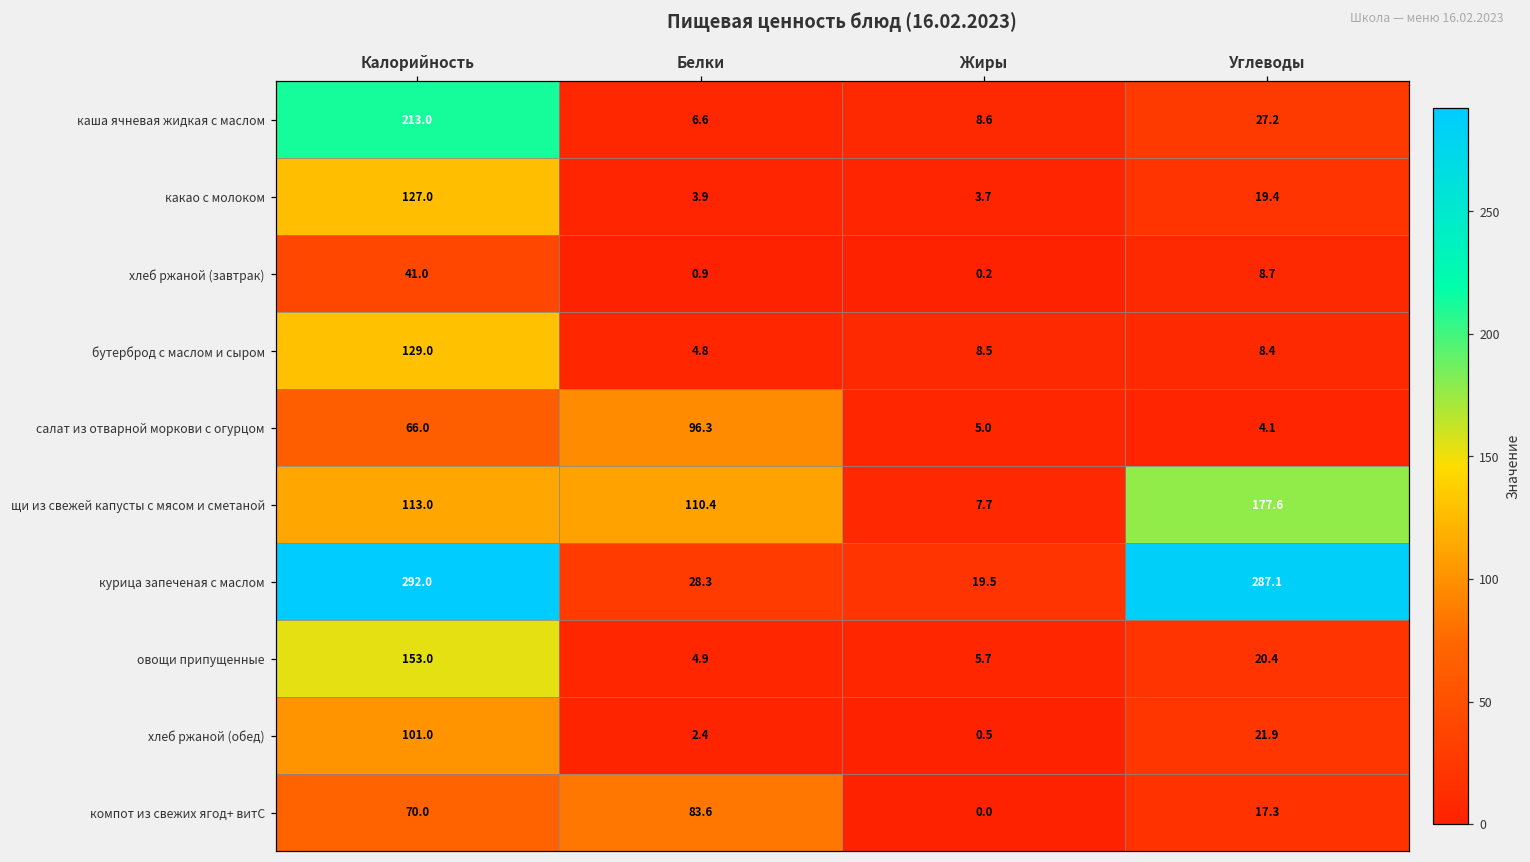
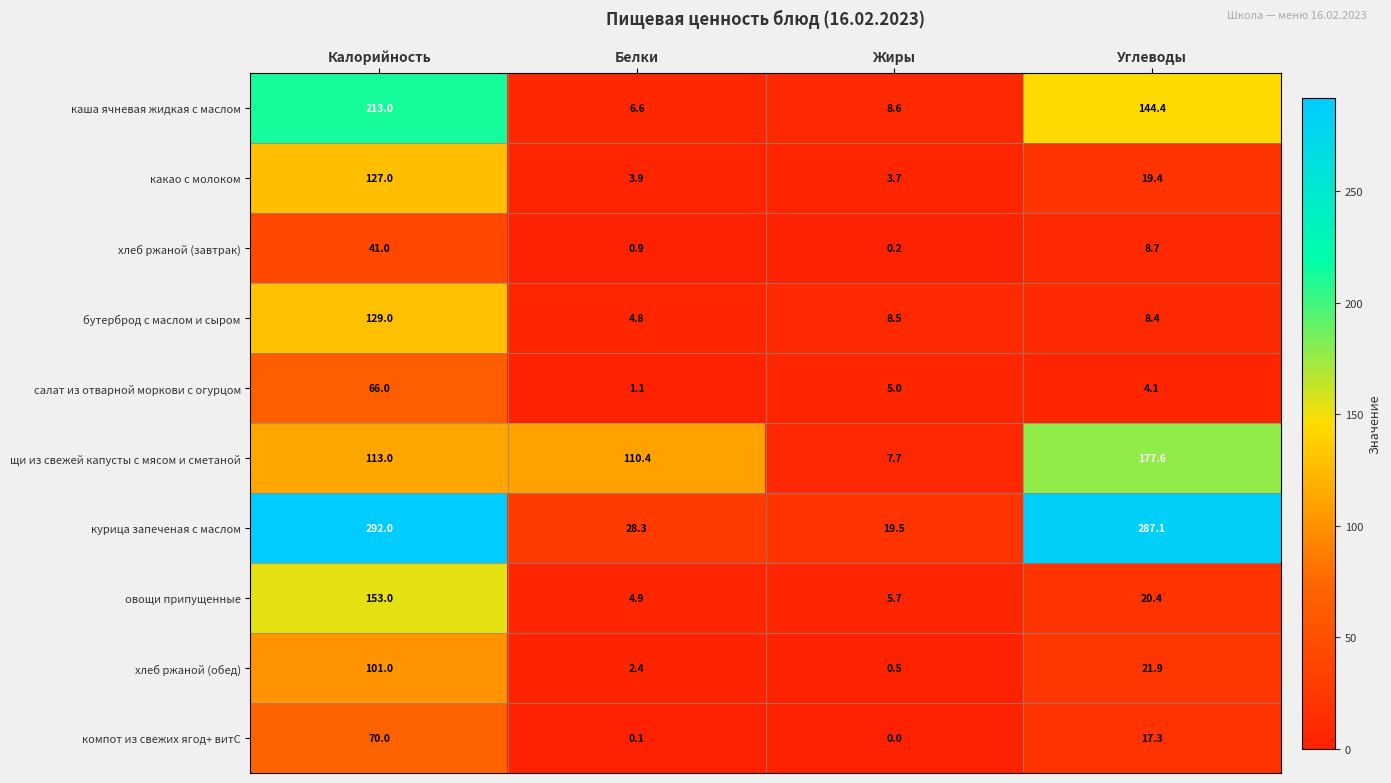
  {
    "каша ячневая жидкая с маслом": {
      "Калорийность": 213.0,
      "Белки": 6.6,
      "Жиры": 8.6,
-     "Углеводы": 27.2
+     "Углеводы": 144.4
    },
    "какао с молоком": {
      "Калорийность": 127.0,
      "Белки": 3.9,
      "Жиры": 3.7,
      "Углеводы": 19.4
    },
    "хлеб ржаной (завтрак)": {
      "Калорийность": 41.0,
      "Белки": 0.9,
      "Жиры": 0.2,
      "Углеводы": 8.7
    },
    "бутерброд с маслом и сыром": {
      "Калорийность": 129.0,
      "Белки": 4.8,
      "Жиры": 8.5,
      "Углеводы": 8.4
    },
    "салат из отварной моркови с огурцом": {
      "Калорийность": 66.0,
-     "Белки": 96.3,
+     "Белки": 1.1,
      "Жиры": 5.0,
      "Углеводы": 4.1
    },
    "щи из свежей капусты с мясом и сметаной": {
      "Калорийность": 113.0,
      "Белки": 110.4,
      "Жиры": 7.7,
      "Углеводы": 177.6
    },
    "курица запеченая с маслом": {
      "Калорийность": 292.0,
      "Белки": 28.3,
      "Жиры": 19.5,
      "Углеводы": 287.1
    },
    "овощи припущенные": {
      "Калорийность": 153.0,
      "Белки": 4.9,
      "Жиры": 5.7,
      "Углеводы": 20.4
    },
    "хлеб ржаной (обед)": {
      "Калорийность": 101.0,
      "Белки": 2.4,
      "Жиры": 0.5,
      "Углеводы": 21.9
    },
    "компот из свежих ягод+ витС": {
      "Калорийность": 70.0,
-     "Белки": 83.6,
+     "Белки": 0.1,
      "Жиры": 0.0,
      "Углеводы": 17.3
    }
  }
